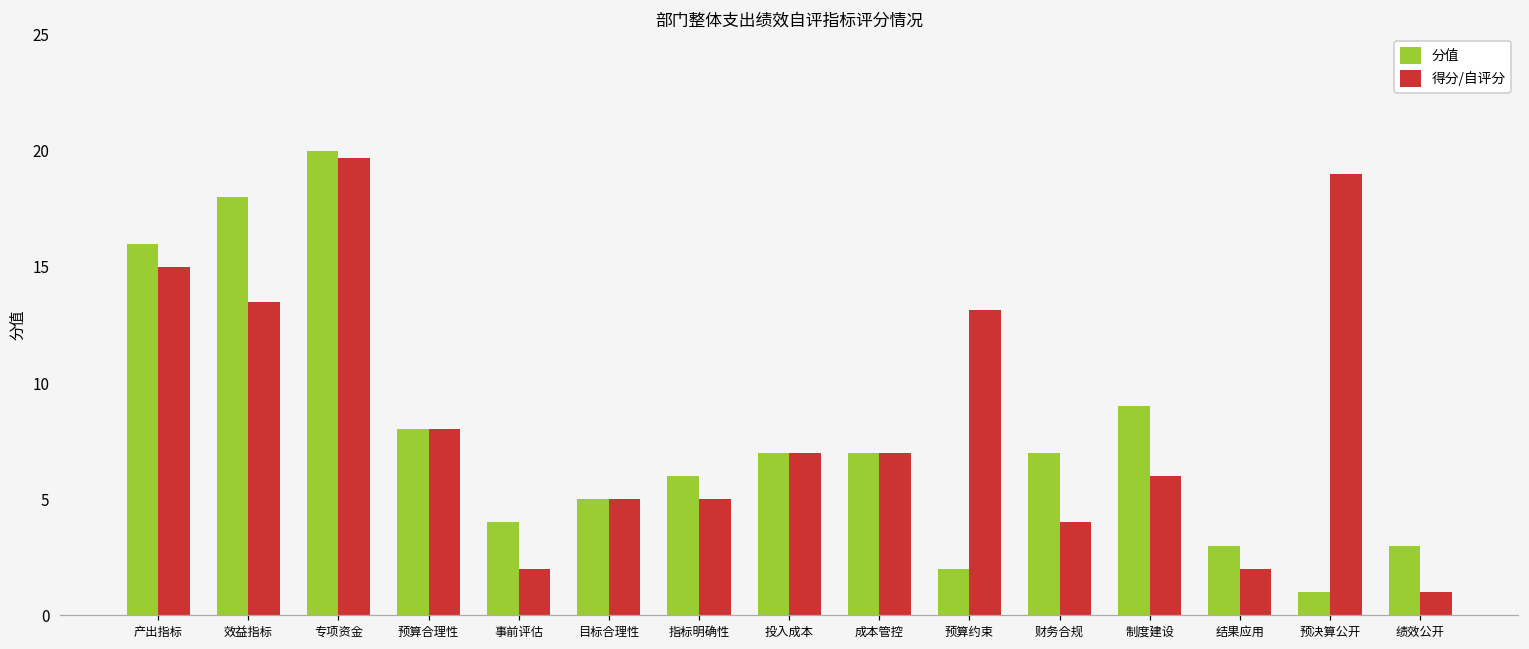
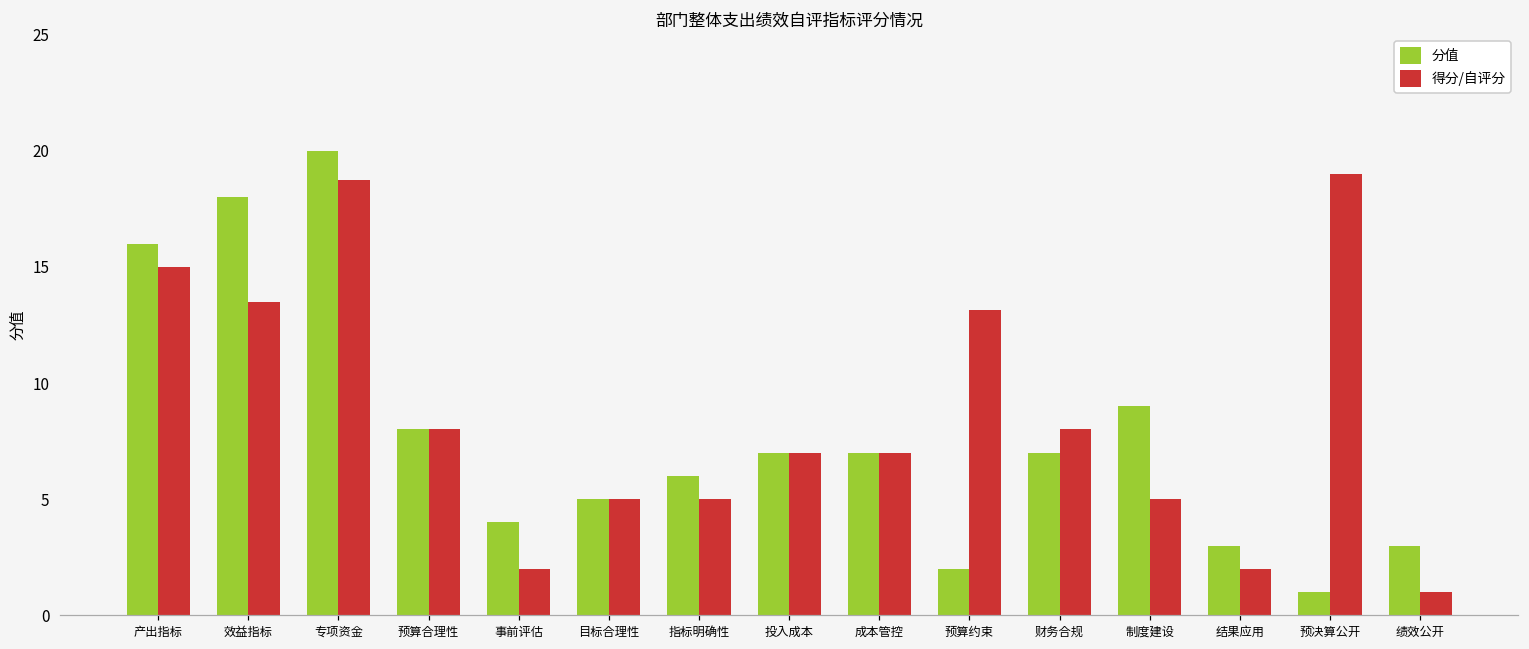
  {
    "分值": {
      "产出指标": 16.0,
      "效益指标": 18.0,
      "专项资金": 20.0,
      "预算合理性": 8.0,
      "事前评估": 4.0,
      "目标合理性": 5.0,
      "指标明确性": 6.0,
      "投入成本": 7.0,
      "成本管控": 7.0,
      "预算约束": 2.0,
      "财务合规": 7.0,
      "制度建设": 9.0,
      "结果应用": 3.0,
      "预决算公开": 1.0,
      "绩效公开": 3.0
    },
    "得分/自评分": {
      "产出指标": 15.0,
      "效益指标": 13.5,
-     "专项资金": 19.7,
+     "专项资金": 18.8,
      "预算合理性": 8.0,
      "事前评估": 2.0,
      "目标合理性": 5.0,
      "指标明确性": 5.0,
      "投入成本": 7.0,
      "成本管控": 7.0,
      "预算约束": 13.2,
-     "财务合规": 4,
-     "制度建设": 6,
+     "财务合规": 8,
+     "制度建设": 5,
      "结果应用": 2.0,
      "预决算公开": 19.0,
      "绩效公开": 1.0
    }
  }
